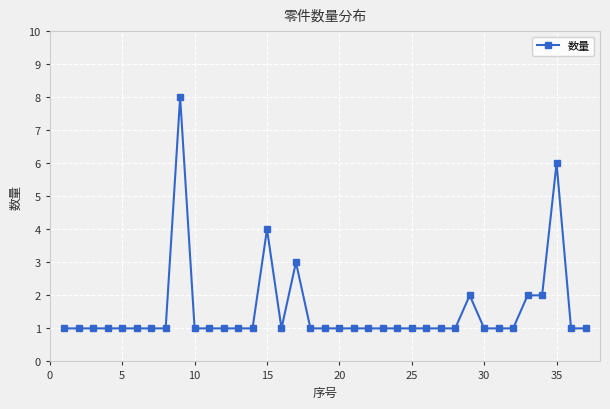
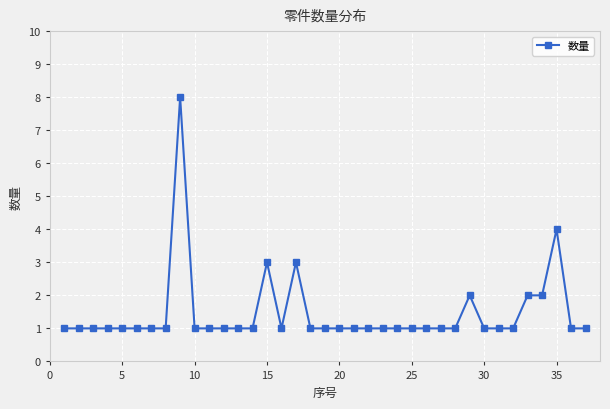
  {
    "5": 1,
    "10": 1,
-   "15": 4,
+   "15": 3,
    "20": 1,
    "25": 1,
    "30": 1,
-   "35": 6
+   "35": 4
  }
